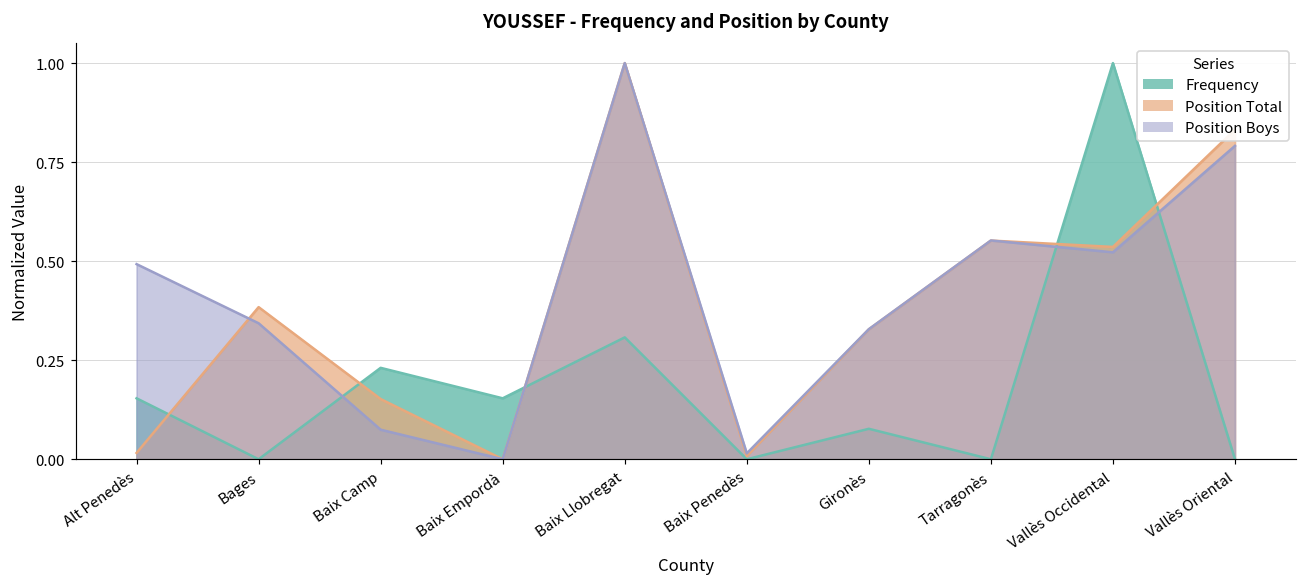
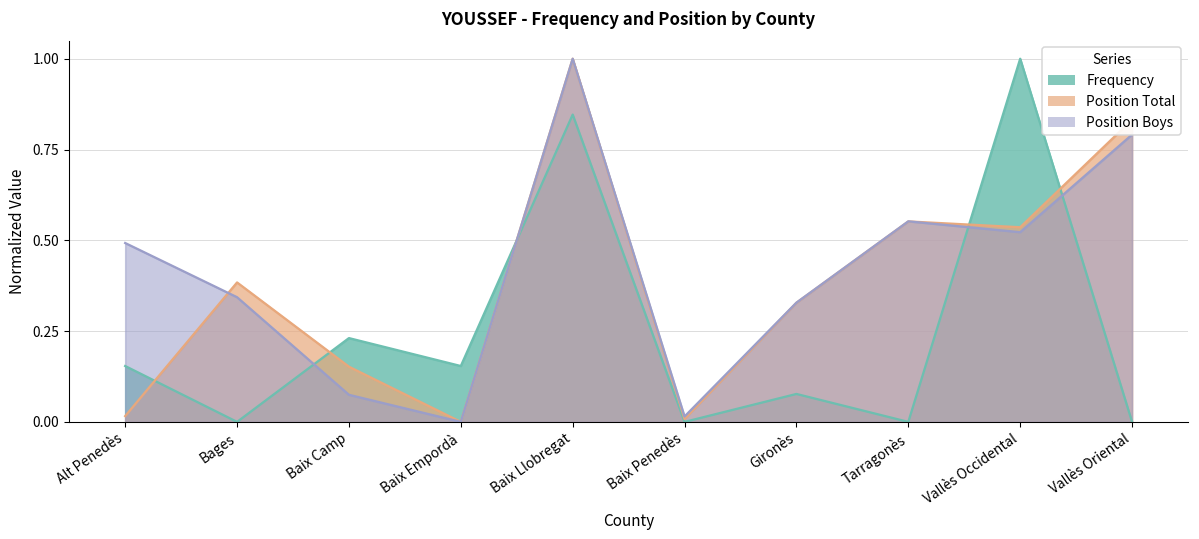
  {
    "Frequency": {
      "Alt Penedès": 0.15,
      "Bages": 0.00,
      "Baix Camp": 0.23,
      "Baix Empordà": 0.15,
-     "Baix Llobregat": 0.31,
+     "Baix Llobregat": 0.85,
      "Baix Penedès": 0.00,
      "Gironès": 0.08,
      "Tarragonès": 0.00,
      "Vallès Occidental": 1.00,
      "Vallès Oriental": 0.00
    },
    "Position Total": {
      "Alt Penedès": 0.02,
      "Bages": 0.38,
      "Baix Camp": 0.15,
      "Vallès Occidental": 0.54
    },
    "Position Boys": {
      "Alt Penedès": 0.49,
      "Bages": 0.34,
      "Baix Camp": 0.07,
      "Vallès Occidental": 0.52
    }
  }
